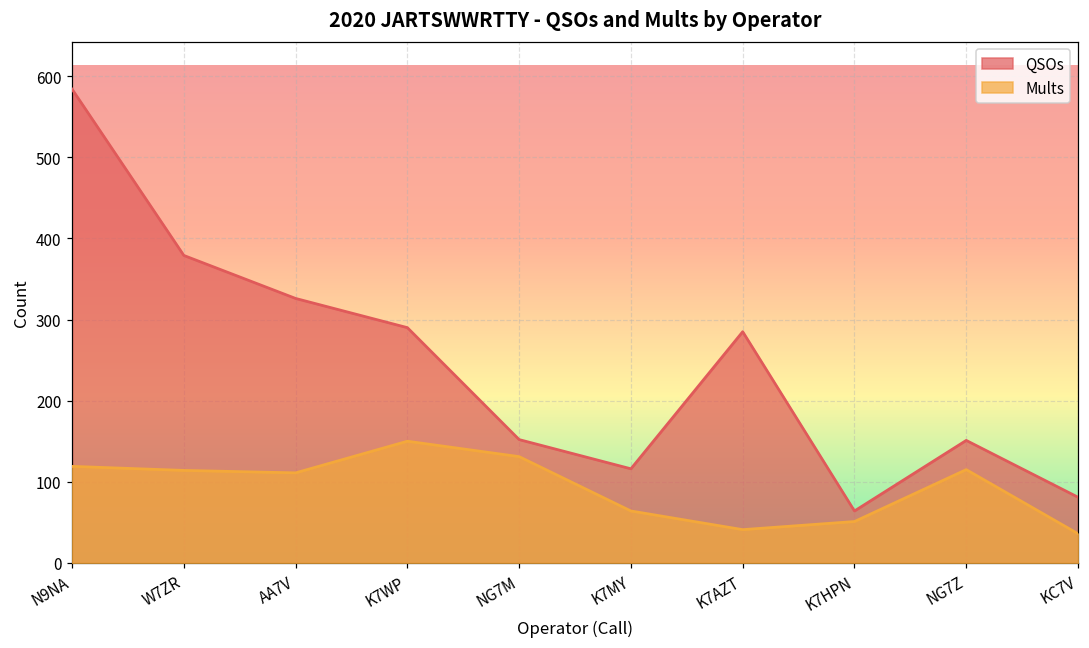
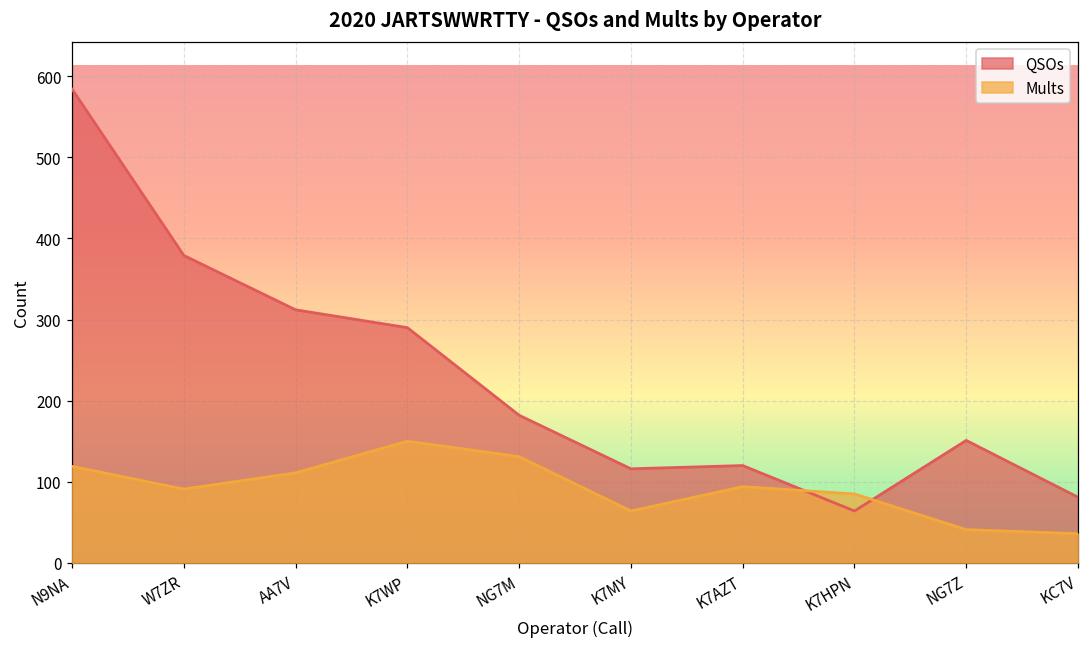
  {
    "QSOs": {
      "N9NA": 580,
      "W7ZR": 380,
-     "AA7V": 330,
+     "AA7V": 310,
      "K7WP": 290,
-     "NG7M": 150,
+     "NG7M": 180,
      "K7MY": 120,
-     "K7AZT": 290,
+     "K7AZT": 120,
      "K7HPN": 60,
      "NG7Z": 150,
      "KC7V": 80
    },
    "Mults": {
      "N9NA": 120,
-     "W7ZR": 110,
+     "W7ZR": 90,
      "AA7V": 110,
      "K7WP": 150,
      "NG7M": 130,
      "K7MY": 60,
-     "K7AZT": 40,
-     "K7HPN": 50,
-     "NG7Z": 120,
+     "K7AZT": 90,
+     "K7HPN": 90,
+     "NG7Z": 40,
      "KC7V": 40
    }
  }
